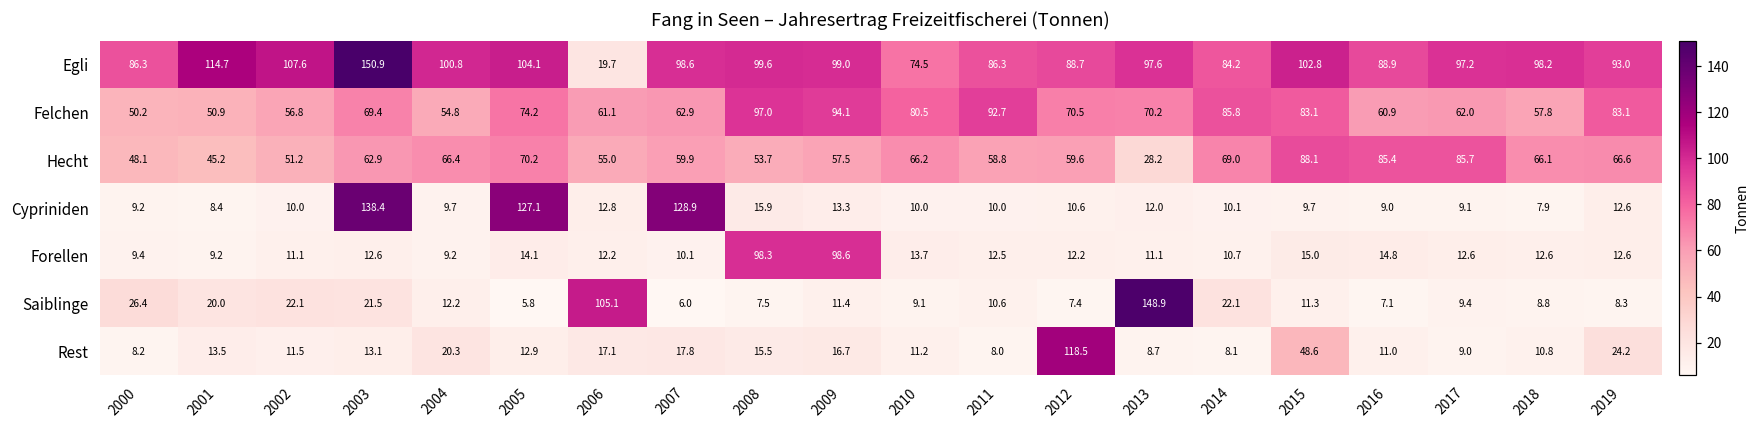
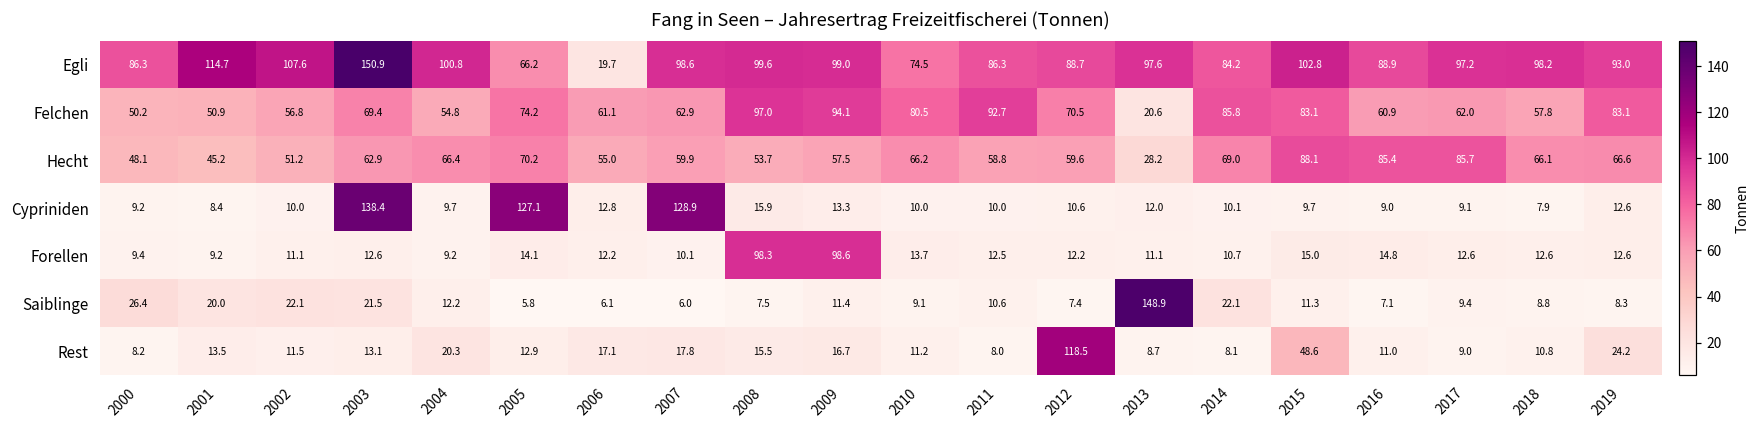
  {
    "Egli": {
      "2000": 86.3,
      "2001": 114.7,
      "2002": 107.6,
      "2003": 150.9,
      "2004": 100.8,
-     "2005": 104.1,
+     "2005": 66.2,
      "2006": 19.7,
      "2007": 98.6,
      "2008": 99.6,
      "2009": 99.0,
      "2010": 74.5,
      "2011": 86.3,
      "2012": 88.7,
      "2013": 97.6,
      "2014": 84.2,
      "2015": 102.8,
      "2016": 88.9,
      "2017": 97.2,
      "2018": 98.2,
      "2019": 93.0
    },
    "Felchen": {
      "2000": 50.2,
      "2001": 50.9,
      "2002": 56.8,
      "2003": 69.4,
      "2004": 54.8,
      "2005": 74.2,
      "2006": 61.1,
      "2007": 62.9,
      "2008": 97.0,
      "2009": 94.1,
      "2010": 80.5,
      "2011": 92.7,
      "2012": 70.5,
-     "2013": 70.2,
+     "2013": 20.6,
      "2014": 85.8,
      "2015": 83.1,
      "2016": 60.9,
      "2017": 62.0,
      "2018": 57.8,
      "2019": 83.1
    },
    "Hecht": {
      "2000": 48.1,
      "2001": 45.2,
      "2002": 51.2,
      "2003": 62.9,
      "2004": 66.4,
      "2005": 70.2,
      "2006": 55.0,
      "2007": 59.9,
      "2008": 53.7,
      "2009": 57.5,
      "2010": 66.2,
      "2011": 58.8,
      "2012": 59.6,
      "2013": 28.2,
      "2014": 69.0,
      "2015": 88.1,
      "2016": 85.4,
      "2017": 85.7,
      "2018": 66.1,
      "2019": 66.6
    },
    "Cypriniden": {
      "2000": 9.2,
      "2001": 8.4,
      "2002": 10.0,
      "2003": 138.4,
      "2004": 9.7,
      "2005": 127.1,
      "2006": 12.8,
      "2007": 128.9,
      "2008": 15.9,
      "2009": 13.3,
      "2010": 10.0,
      "2011": 10.0,
      "2012": 10.6,
      "2013": 12.0,
      "2014": 10.1,
      "2015": 9.7,
      "2016": 9.0,
      "2017": 9.1,
      "2018": 7.9,
      "2019": 12.6
    },
    "Forellen": {
      "2000": 9.4,
      "2001": 9.2,
      "2002": 11.1,
      "2003": 12.6,
      "2004": 9.2,
      "2005": 14.1,
      "2006": 12.2,
      "2007": 10.1,
      "2008": 98.3,
      "2009": 98.6,
      "2010": 13.7,
      "2011": 12.5,
      "2012": 12.2,
      "2013": 11.1,
      "2014": 10.7,
      "2015": 15.0,
      "2016": 14.8,
      "2017": 12.6,
      "2018": 12.6,
      "2019": 12.6
    },
    "Saiblinge": {
      "2000": 26.4,
      "2001": 20.0,
      "2002": 22.1,
      "2003": 21.5,
      "2004": 12.2,
      "2005": 5.8,
-     "2006": 105.1,
+     "2006": 6.1,
      "2007": 6.0,
      "2008": 7.5,
      "2009": 11.4,
      "2010": 9.1,
      "2011": 10.6,
      "2012": 7.4,
      "2013": 148.9,
      "2014": 22.1,
      "2015": 11.3,
      "2016": 7.1,
      "2017": 9.4,
      "2018": 8.8,
      "2019": 8.3
    },
    "Rest": {
      "2000": 8.2,
      "2001": 13.5,
      "2002": 11.5,
      "2003": 13.1,
      "2004": 20.3,
      "2005": 12.9,
      "2006": 17.1,
      "2007": 17.8,
      "2008": 15.5,
      "2009": 16.7,
      "2010": 11.2,
      "2011": 8.0,
      "2012": 118.5,
      "2013": 8.7,
      "2014": 8.1,
      "2015": 48.6,
      "2016": 11.0,
      "2017": 9.0,
      "2018": 10.8,
      "2019": 24.2
    }
  }
